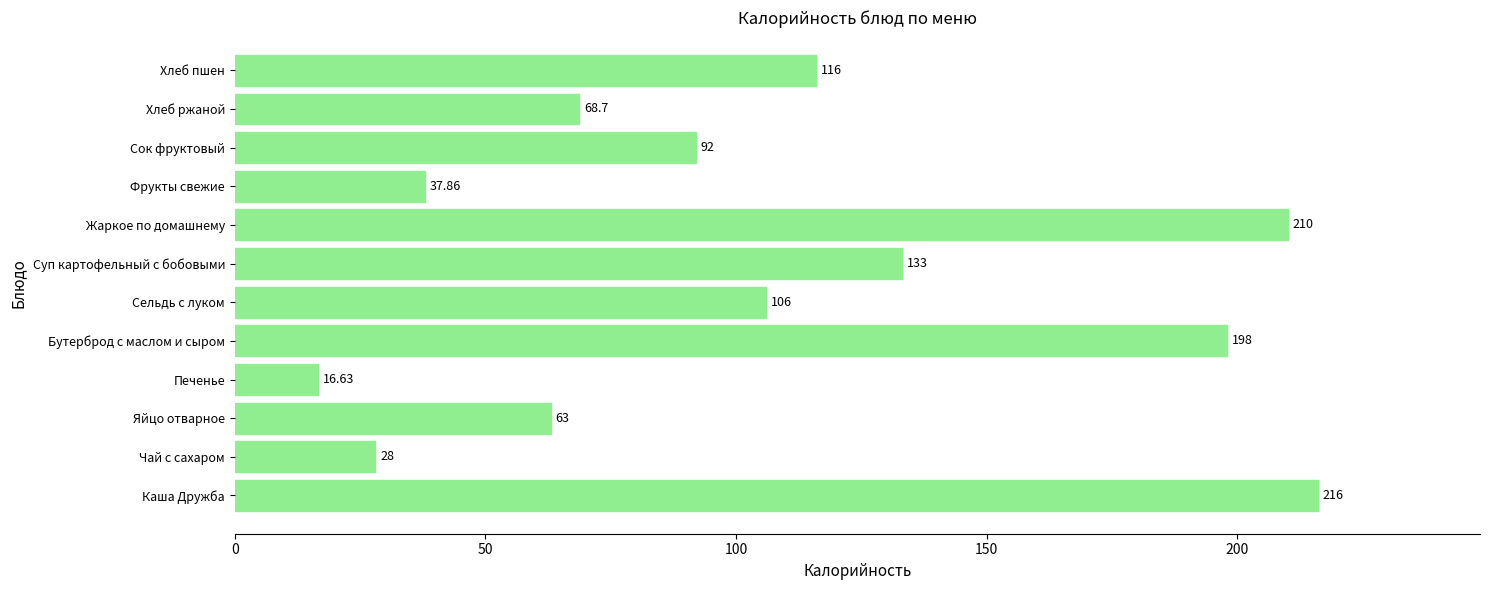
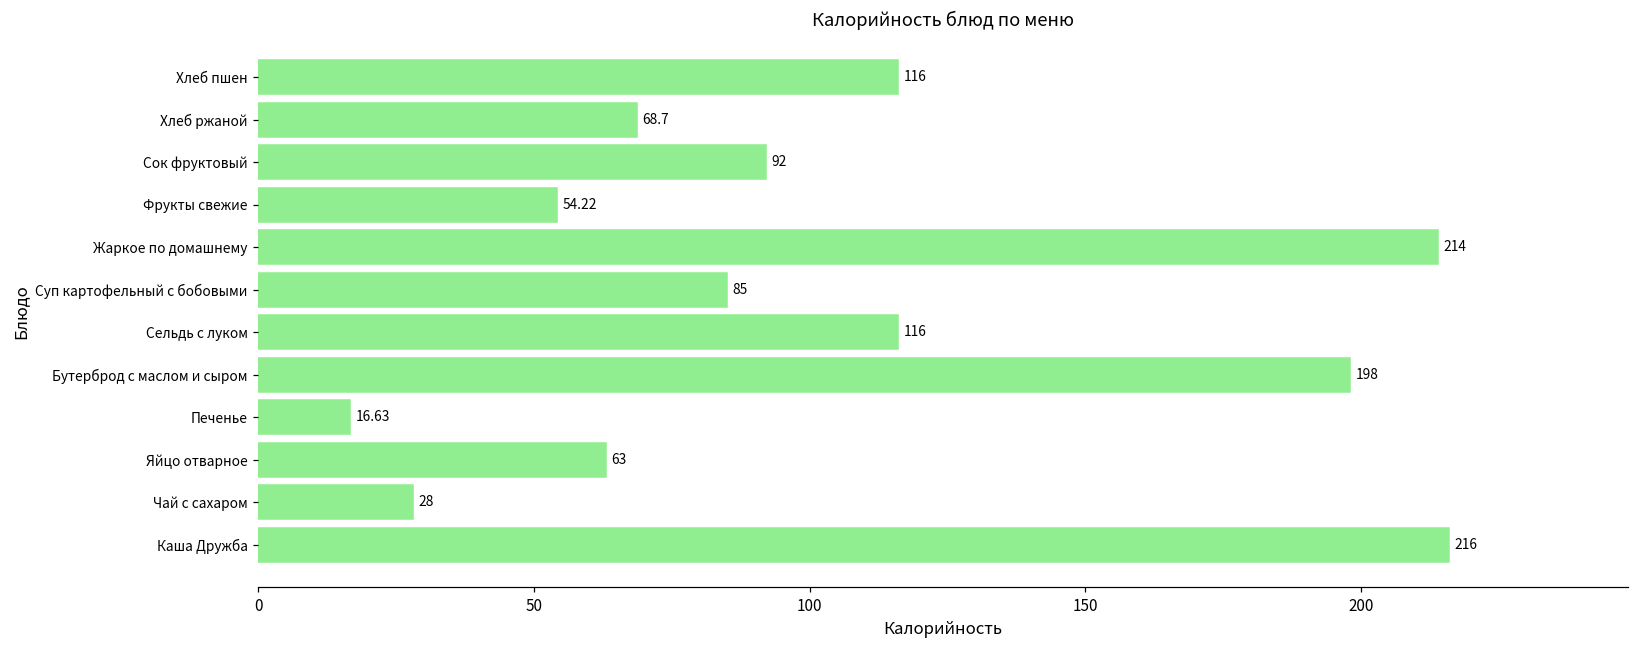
  {
    "Хлеб пшен": 116,
    "Хлеб ржаной": 68.7,
    "Сок фруктовый": 92,
-   "Фрукты свежие": 37.86,
-   "Жаркое по домашнему": 210,
-   "Суп картофельный с бобовыми": 133,
-   "Сельдь с луком": 106,
+   "Фрукты свежие": 54.22,
+   "Жаркое по домашнему": 214,
+   "Суп картофельный с бобовыми": 85,
+   "Сельдь с луком": 116,
    "Бутерброд с маслом и сыром": 198,
    "Печенье": 16.63,
    "Яйцо отварное": 63,
    "Чай с сахаром": 28,
    "Каша Дружба": 216
  }
